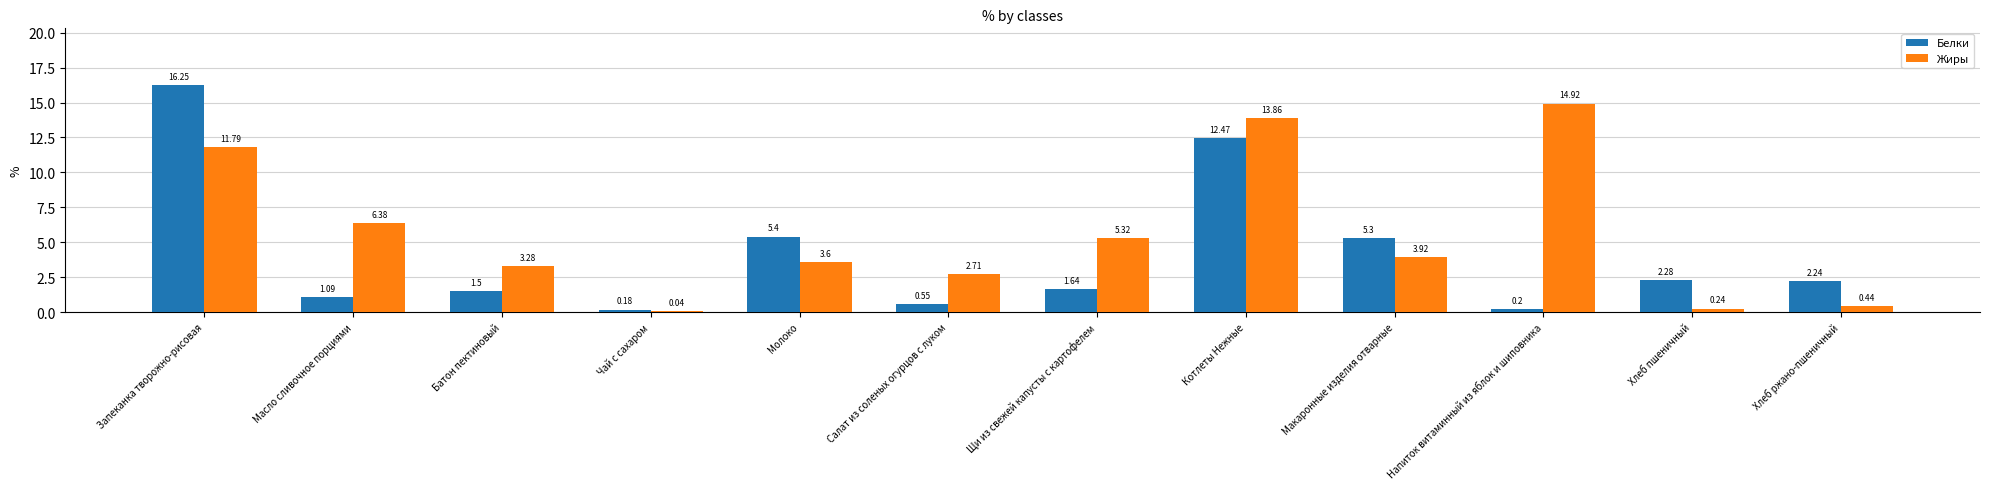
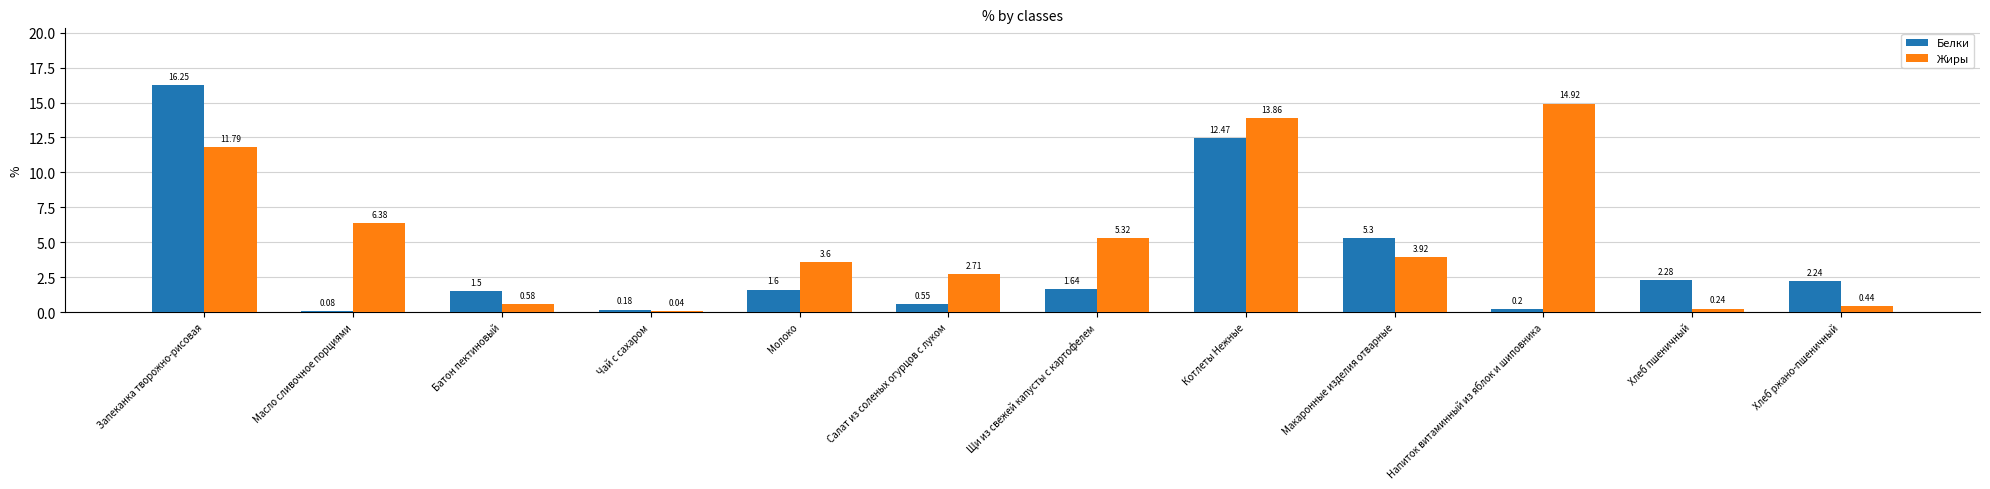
  {
    "Белки": {
      "Запеканка творожно-рисовая": 16.25,
-     "Масло сливочное порциями": 1.09,
+     "Масло сливочное порциями": 0.08,
      "Батон пектиновый": 1.5,
      "Чай с сахаром": 0.18,
-     "Молоко": 5.4,
+     "Молоко": 1.6,
      "Салат из соленых огурцов с луком": 0.55,
      "Щи из свежей капусты с картофелем": 1.64,
      "Котлеты Нежные": 12.47,
      "Макаронные изделия отварные": 5.3,
      "Напиток витаминный из яблок и шиповника": 0.2,
      "Хлеб пшеничный": 2.28,
      "Хлеб ржано-пшеничный": 2.24
    },
    "Жиры": {
      "Запеканка творожно-рисовая": 11.79,
      "Масло сливочное порциями": 6.38,
-     "Батон пектиновый": 3.28,
+     "Батон пектиновый": 0.58,
      "Чай с сахаром": 0.04,
      "Молоко": 3.6,
      "Салат из соленых огурцов с луком": 2.71,
      "Щи из свежей капусты с картофелем": 5.32,
      "Котлеты Нежные": 13.86,
      "Макаронные изделия отварные": 3.92,
      "Напиток витаминный из яблок и шиповника": 14.92,
      "Хлеб пшеничный": 0.24,
      "Хлеб ржано-пшеничный": 0.44
    }
  }
